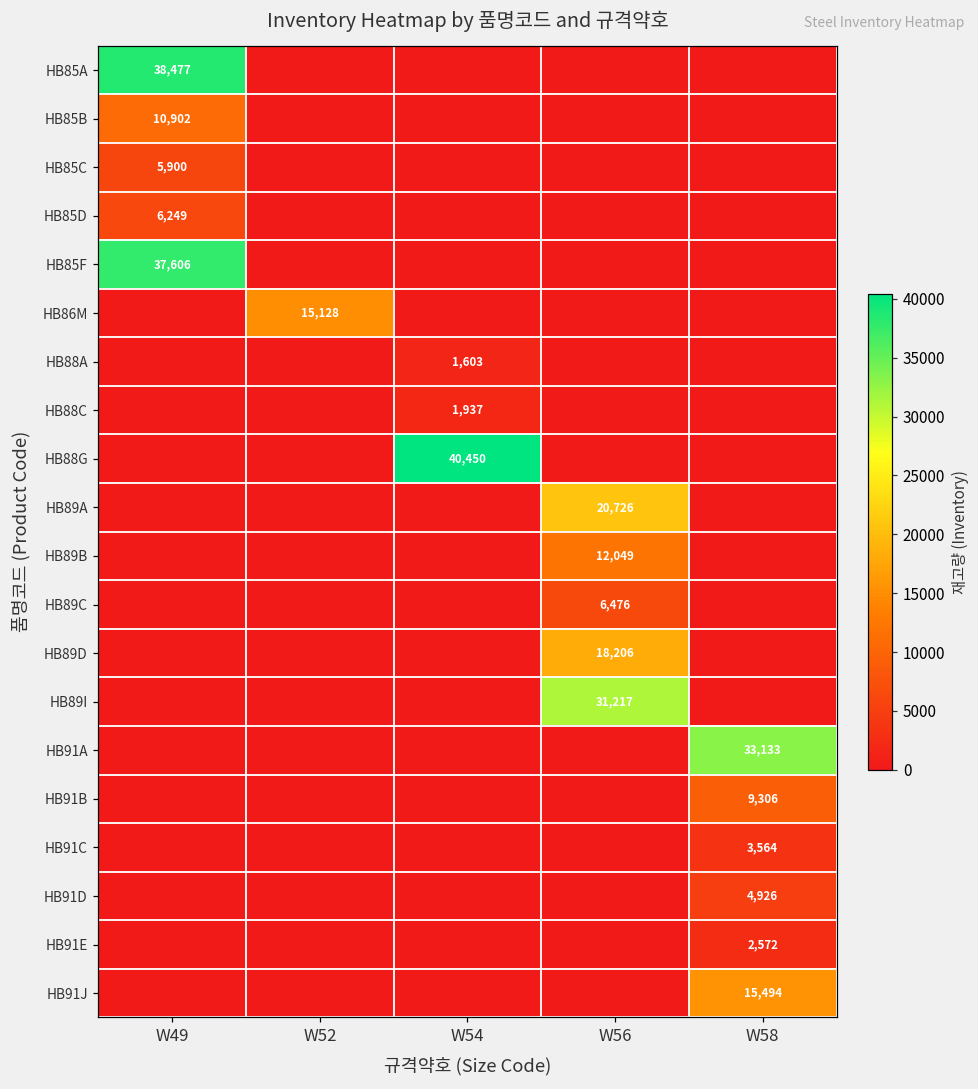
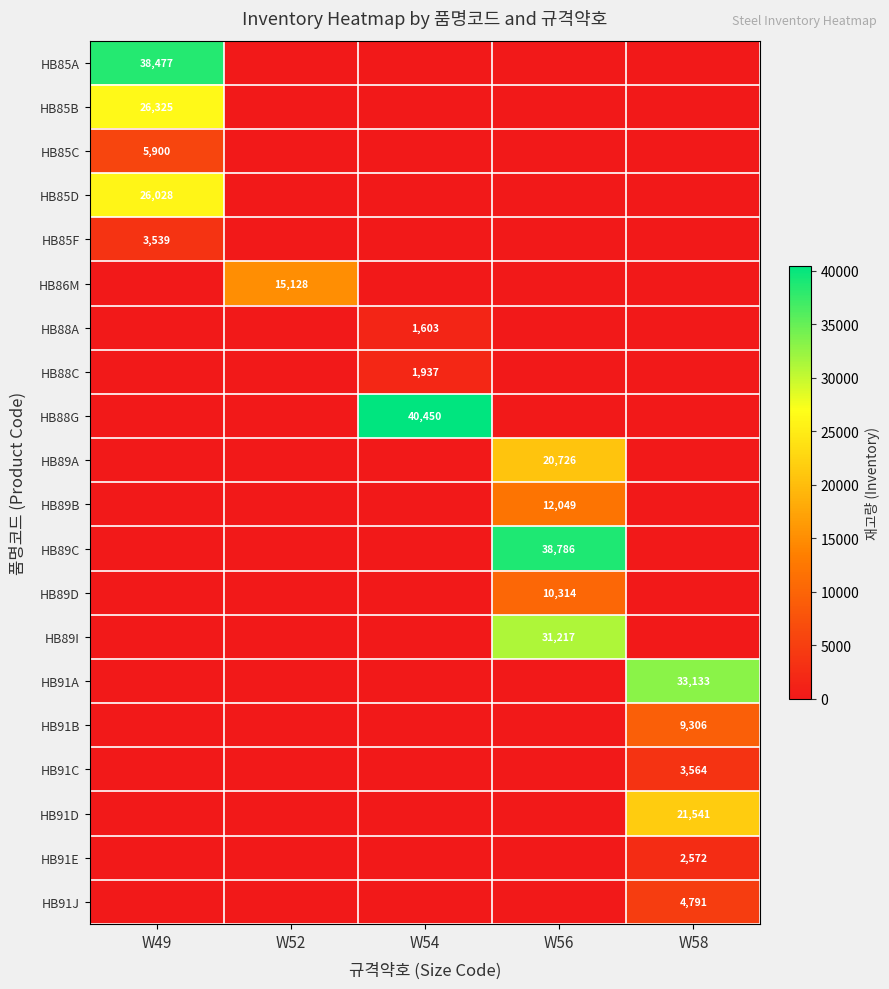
  {
    "HB85A": {
      "W49": "38,477"
    },
    "HB85B": {
-     "W49": "10,902"
+     "W49": "26,325"
    },
    "HB85C": {
      "W49": "5,900"
    },
    "HB85D": {
-     "W49": "6,249"
+     "W49": "26,028"
    },
    "HB85F": {
-     "W49": "37,606"
+     "W49": "3,539"
    },
    "HB86M": {
      "W52": "15,128"
    },
    "HB88A": {
      "W54": "1,603"
    },
    "HB88C": {
      "W54": "1,937"
    },
    "HB88G": {
      "W54": "40,450"
    },
    "HB89A": {
      "W56": "20,726"
    },
    "HB89B": {
      "W56": "12,049"
    },
    "HB89C": {
-     "W56": "6,476"
+     "W56": "38,786"
    },
    "HB89D": {
-     "W56": "18,206"
+     "W56": "10,314"
    },
    "HB89I": {
      "W56": "31,217"
    },
    "HB91A": {
      "W58": "33,133"
    },
    "HB91B": {
      "W58": "9,306"
    },
    "HB91C": {
      "W58": "3,564"
    },
    "HB91D": {
-     "W58": "4,926"
+     "W58": "21,541"
    },
    "HB91E": {
      "W58": "2,572"
    },
    "HB91J": {
-     "W58": "15,494"
+     "W58": "4,791"
    }
  }
